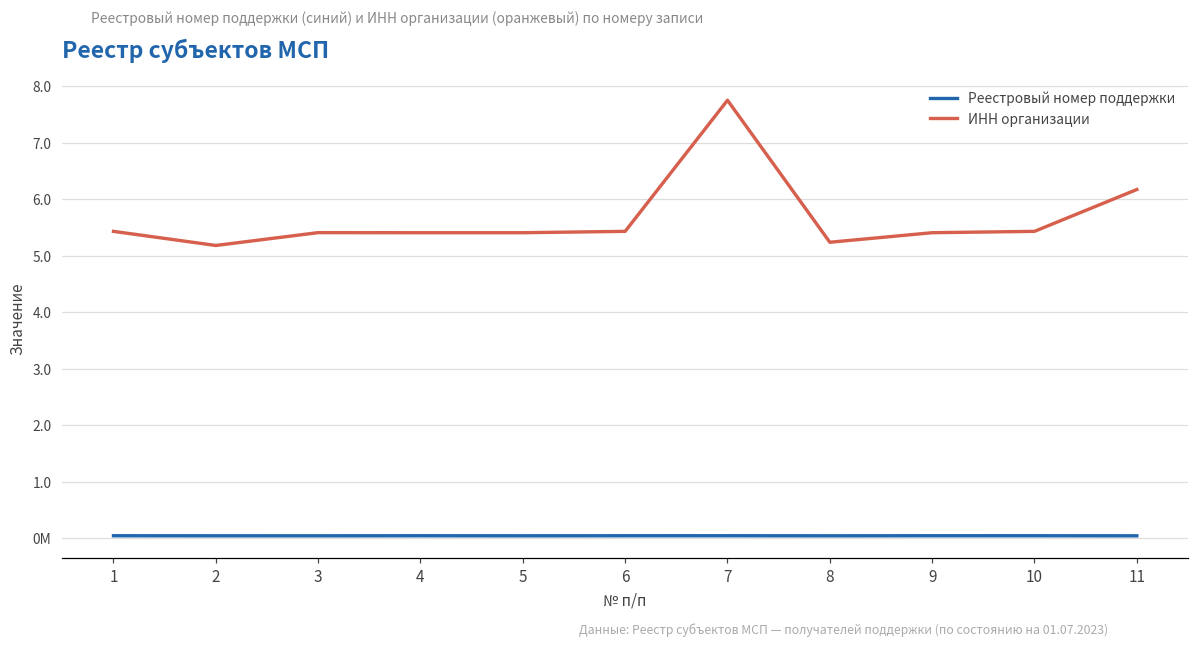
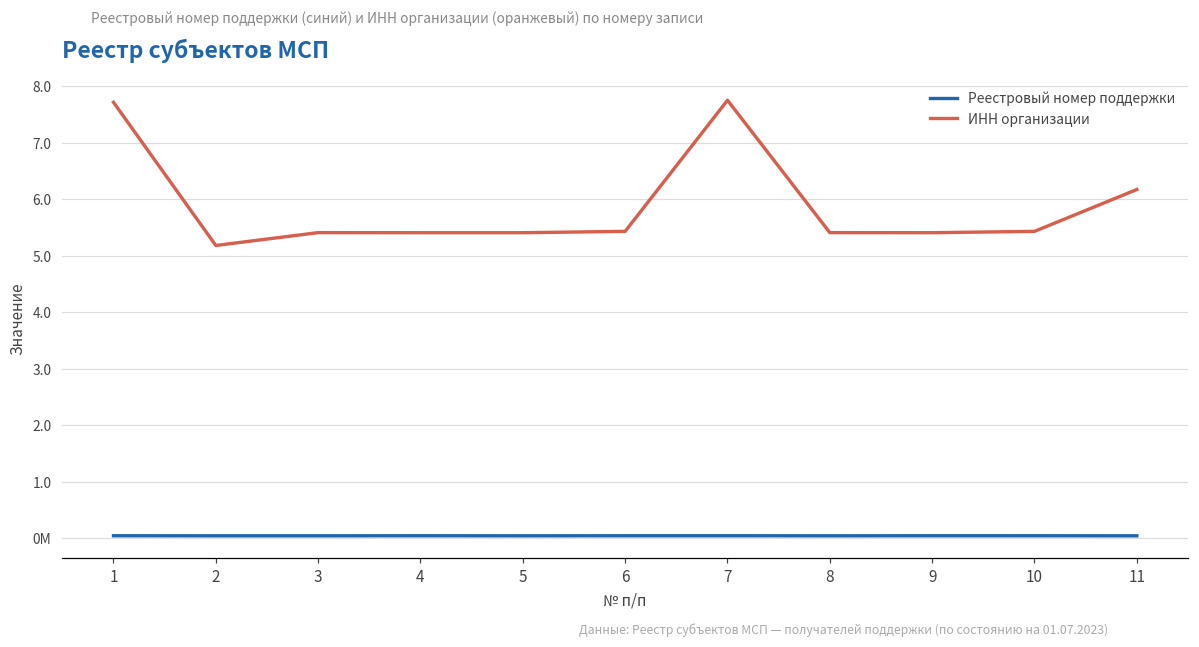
  {
    "Реестровый номер поддержки": {
      "1": 0.0,
      "2": 0.0,
      "3": 0.0,
      "4": 0.0,
      "5": 0.0,
      "6": 0.0,
      "7": 0.0,
      "8": 0.0,
      "9": 0.0,
      "10": 0.0,
      "11": 0.0
    },
    "ИНН организации": {
-     "1": 5.4,
+     "1": 7.7,
      "2": 5.2,
      "3": 5.4,
      "4": 5.4,
      "5": 5.4,
      "6": 5.4,
      "7": 7.8,
-     "8": 5.2,
+     "8": 5.4,
      "9": 5.4,
      "10": 5.4,
      "11": 6.2
    }
  }
